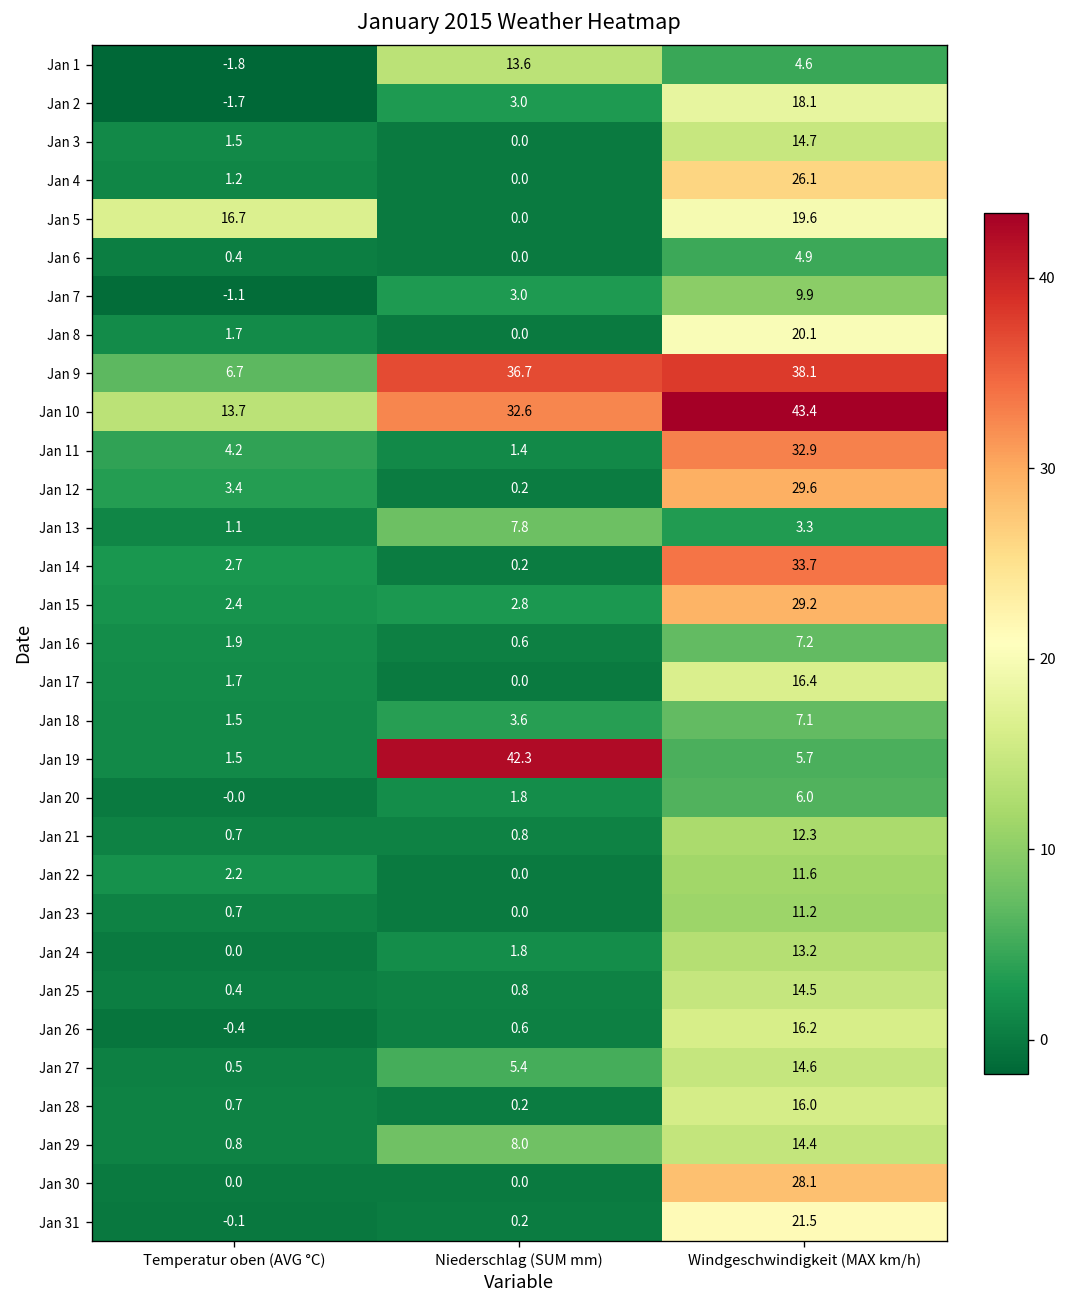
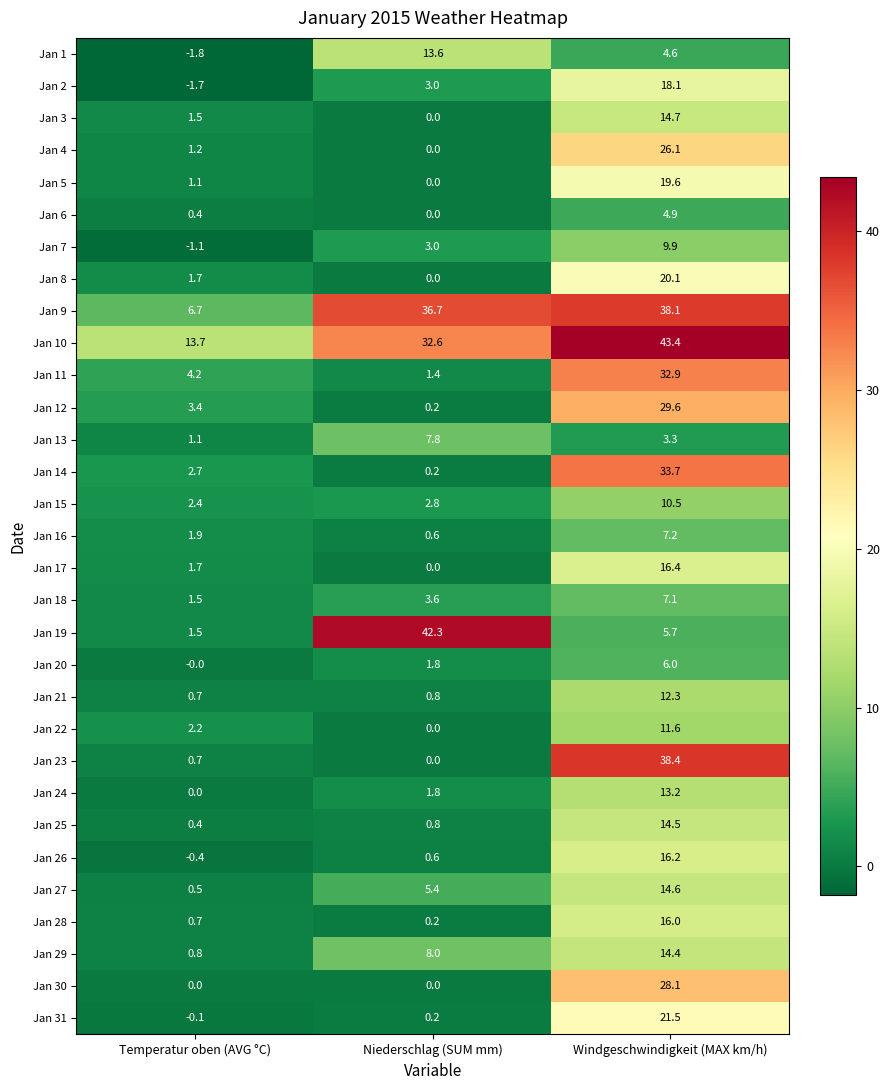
  {
    "Jan 1": {
      "Temperatur oben (AVG °C)": -1.8,
      "Niederschlag (SUM mm)": 13.6,
      "Windgeschwindigkeit (MAX km/h)": 4.6
    },
    "Jan 2": {
      "Temperatur oben (AVG °C)": -1.7,
      "Niederschlag (SUM mm)": 3.0,
      "Windgeschwindigkeit (MAX km/h)": 18.1
    },
    "Jan 3": {
      "Temperatur oben (AVG °C)": 1.5,
      "Niederschlag (SUM mm)": 0.0,
      "Windgeschwindigkeit (MAX km/h)": 14.7
    },
    "Jan 4": {
      "Temperatur oben (AVG °C)": 1.2,
      "Niederschlag (SUM mm)": 0.0,
      "Windgeschwindigkeit (MAX km/h)": 26.1
    },
    "Jan 5": {
-     "Temperatur oben (AVG °C)": 16.7,
+     "Temperatur oben (AVG °C)": 1.1,
      "Niederschlag (SUM mm)": 0.0,
      "Windgeschwindigkeit (MAX km/h)": 19.6
    },
    "Jan 6": {
      "Temperatur oben (AVG °C)": 0.4,
      "Niederschlag (SUM mm)": 0.0,
      "Windgeschwindigkeit (MAX km/h)": 4.9
    },
    "Jan 7": {
      "Temperatur oben (AVG °C)": -1.1,
      "Niederschlag (SUM mm)": 3.0,
      "Windgeschwindigkeit (MAX km/h)": 9.9
    },
    "Jan 8": {
      "Temperatur oben (AVG °C)": 1.7,
      "Niederschlag (SUM mm)": 0.0,
      "Windgeschwindigkeit (MAX km/h)": 20.1
    },
    "Jan 9": {
      "Temperatur oben (AVG °C)": 6.7,
      "Niederschlag (SUM mm)": 36.7,
      "Windgeschwindigkeit (MAX km/h)": 38.1
    },
    "Jan 10": {
      "Temperatur oben (AVG °C)": 13.7,
      "Niederschlag (SUM mm)": 32.6,
      "Windgeschwindigkeit (MAX km/h)": 43.4
    },
    "Jan 11": {
      "Temperatur oben (AVG °C)": 4.2,
      "Niederschlag (SUM mm)": 1.4,
      "Windgeschwindigkeit (MAX km/h)": 32.9
    },
    "Jan 12": {
      "Temperatur oben (AVG °C)": 3.4,
      "Niederschlag (SUM mm)": 0.2,
      "Windgeschwindigkeit (MAX km/h)": 29.6
    },
    "Jan 13": {
      "Temperatur oben (AVG °C)": 1.1,
      "Niederschlag (SUM mm)": 7.8,
      "Windgeschwindigkeit (MAX km/h)": 3.3
    },
    "Jan 14": {
      "Temperatur oben (AVG °C)": 2.7,
      "Niederschlag (SUM mm)": 0.2,
      "Windgeschwindigkeit (MAX km/h)": 33.7
    },
    "Jan 15": {
      "Temperatur oben (AVG °C)": 2.4,
      "Niederschlag (SUM mm)": 2.8,
-     "Windgeschwindigkeit (MAX km/h)": 29.2
+     "Windgeschwindigkeit (MAX km/h)": 10.5
    },
    "Jan 16": {
      "Temperatur oben (AVG °C)": 1.9,
      "Niederschlag (SUM mm)": 0.6,
      "Windgeschwindigkeit (MAX km/h)": 7.2
    },
    "Jan 17": {
      "Temperatur oben (AVG °C)": 1.7,
      "Niederschlag (SUM mm)": 0.0,
      "Windgeschwindigkeit (MAX km/h)": 16.4
    },
    "Jan 18": {
      "Temperatur oben (AVG °C)": 1.5,
      "Niederschlag (SUM mm)": 3.6,
      "Windgeschwindigkeit (MAX km/h)": 7.1
    },
    "Jan 19": {
      "Temperatur oben (AVG °C)": 1.5,
      "Niederschlag (SUM mm)": 42.3,
      "Windgeschwindigkeit (MAX km/h)": 5.7
    },
    "Jan 20": {
      "Temperatur oben (AVG °C)": -0.0,
      "Niederschlag (SUM mm)": 1.8,
      "Windgeschwindigkeit (MAX km/h)": 6.0
    },
    "Jan 21": {
      "Temperatur oben (AVG °C)": 0.7,
      "Niederschlag (SUM mm)": 0.8,
      "Windgeschwindigkeit (MAX km/h)": 12.3
    },
    "Jan 22": {
      "Temperatur oben (AVG °C)": 2.2,
      "Niederschlag (SUM mm)": 0.0,
      "Windgeschwindigkeit (MAX km/h)": 11.6
    },
    "Jan 23": {
      "Temperatur oben (AVG °C)": 0.7,
      "Niederschlag (SUM mm)": 0.0,
-     "Windgeschwindigkeit (MAX km/h)": 11.2
+     "Windgeschwindigkeit (MAX km/h)": 38.4
    },
    "Jan 24": {
      "Temperatur oben (AVG °C)": 0.0,
      "Niederschlag (SUM mm)": 1.8,
      "Windgeschwindigkeit (MAX km/h)": 13.2
    },
    "Jan 25": {
      "Temperatur oben (AVG °C)": 0.4,
      "Niederschlag (SUM mm)": 0.8,
      "Windgeschwindigkeit (MAX km/h)": 14.5
    },
    "Jan 26": {
      "Temperatur oben (AVG °C)": -0.4,
      "Niederschlag (SUM mm)": 0.6,
      "Windgeschwindigkeit (MAX km/h)": 16.2
    },
    "Jan 27": {
      "Temperatur oben (AVG °C)": 0.5,
      "Niederschlag (SUM mm)": 5.4,
      "Windgeschwindigkeit (MAX km/h)": 14.6
    },
    "Jan 28": {
      "Temperatur oben (AVG °C)": 0.7,
      "Niederschlag (SUM mm)": 0.2,
      "Windgeschwindigkeit (MAX km/h)": 16.0
    },
    "Jan 29": {
      "Temperatur oben (AVG °C)": 0.8,
      "Niederschlag (SUM mm)": 8.0,
      "Windgeschwindigkeit (MAX km/h)": 14.4
    },
    "Jan 30": {
      "Temperatur oben (AVG °C)": 0.0,
      "Niederschlag (SUM mm)": 0.0,
      "Windgeschwindigkeit (MAX km/h)": 28.1
    },
    "Jan 31": {
      "Temperatur oben (AVG °C)": -0.1,
      "Niederschlag (SUM mm)": 0.2,
      "Windgeschwindigkeit (MAX km/h)": 21.5
    }
  }
